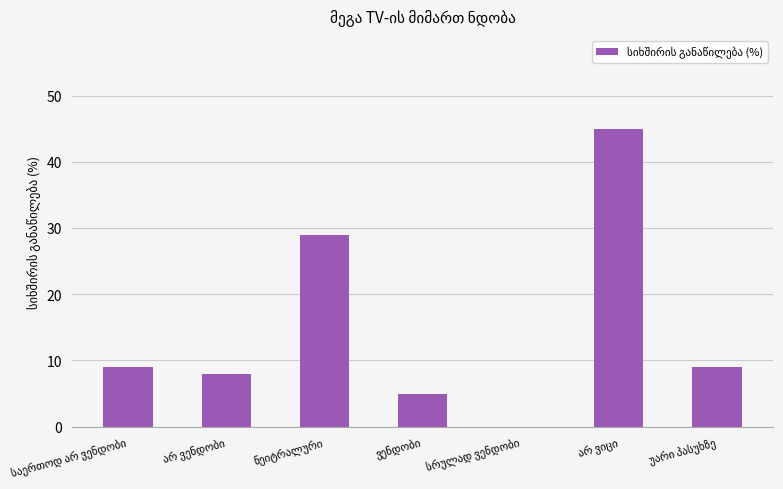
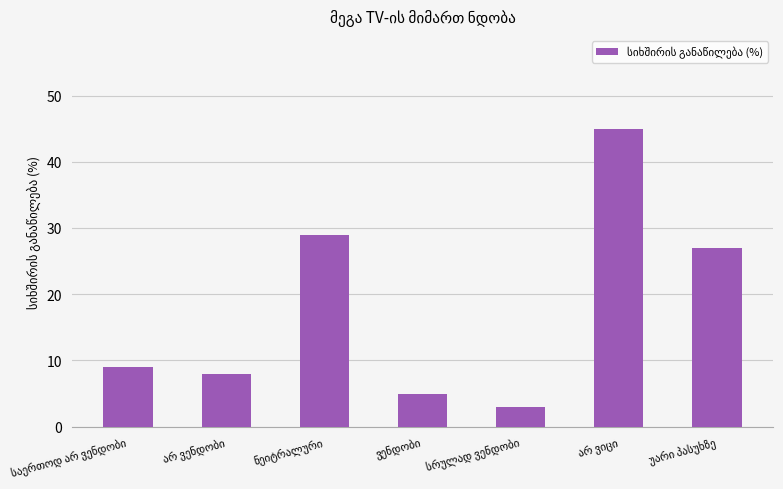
  {
    "საერთოდ არ ვენდობი": 9,
    "არ ვენდობი": 8,
    "ნეიტრალური": 29,
    "ვენდობი": 5,
-   "სრულად ვენდობი": 0,
+   "სრულად ვენდობი": 3,
    "არ ვიცი": 45,
-   "უარი პასუხზე": 9
+   "უარი პასუხზე": 27
  }
